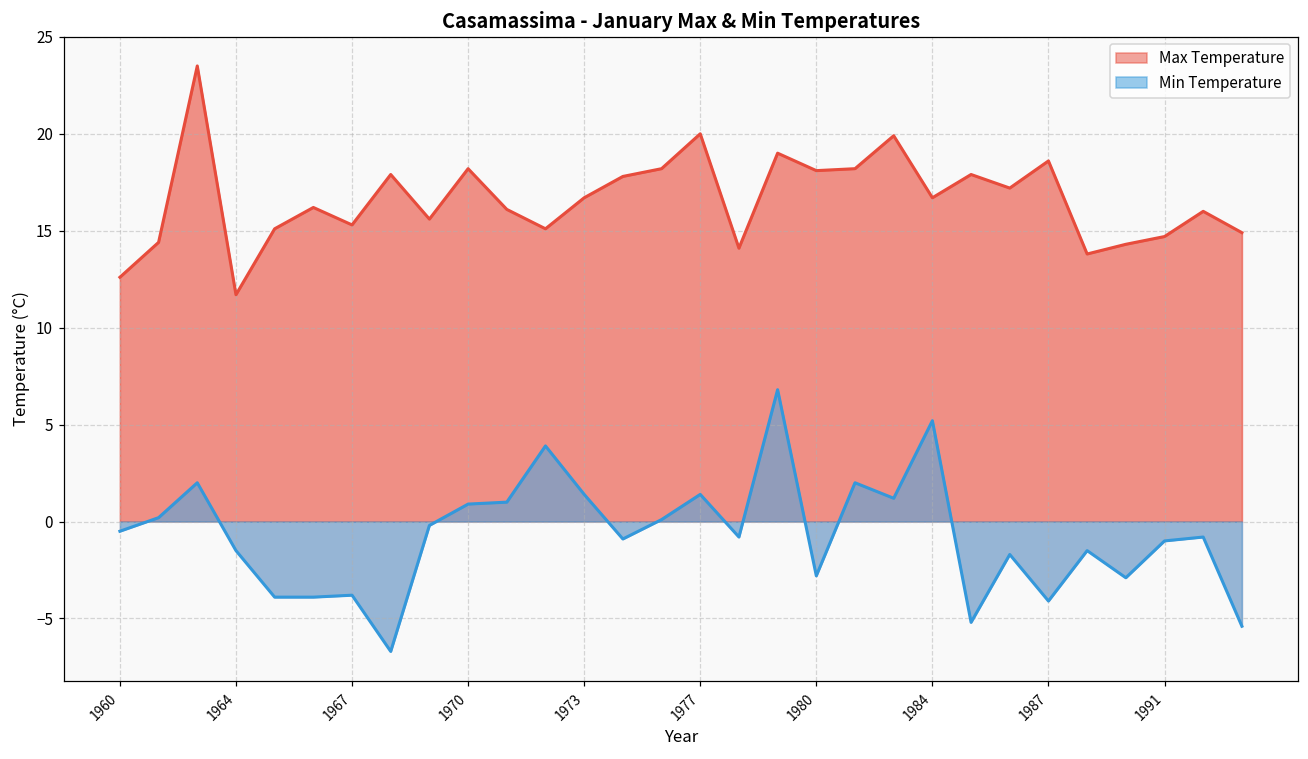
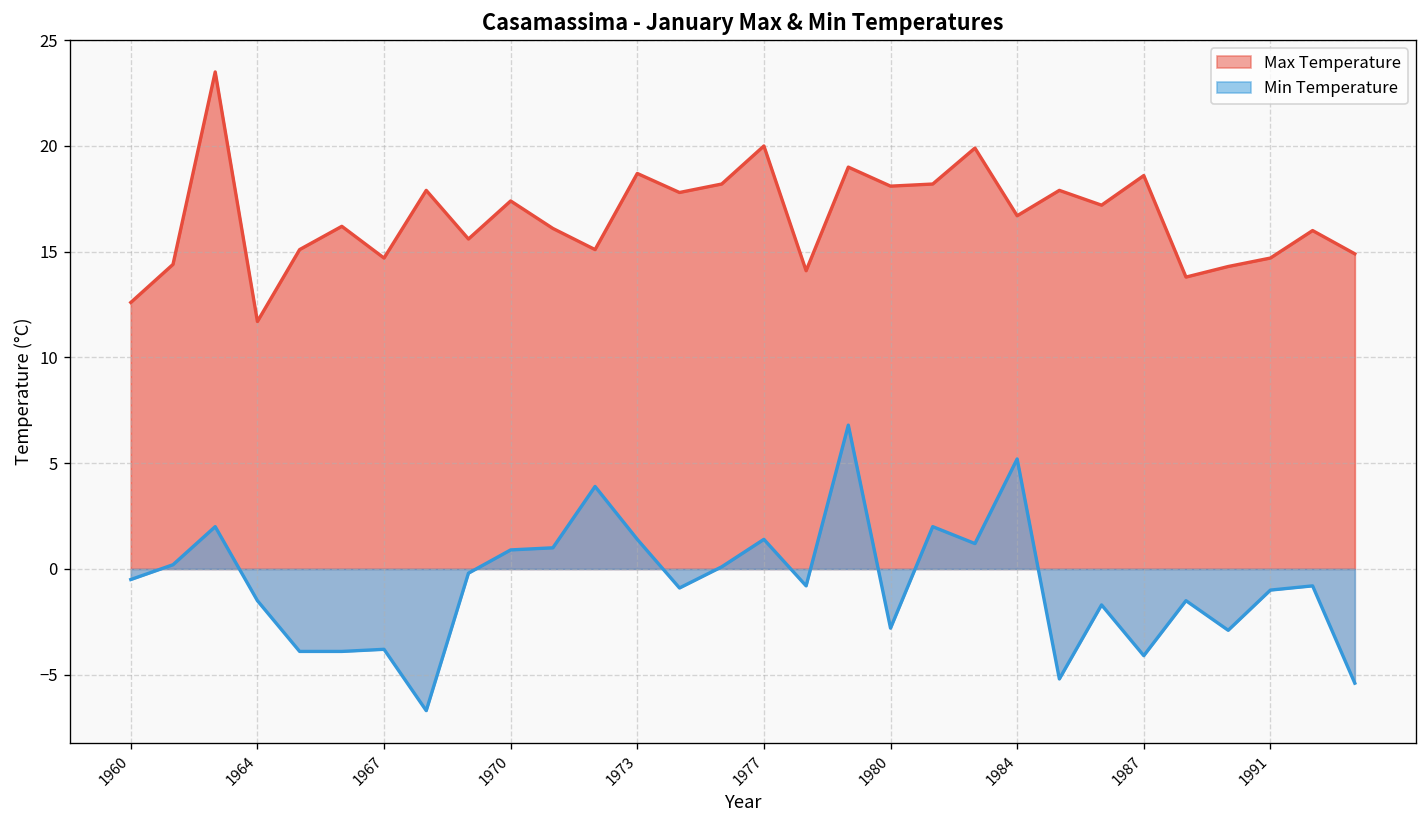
  {
    "Max Temperature": {
      "1960": 12.6,
      "1964": 11.7,
-     "1967": 15.3,
-     "1970": 18.2,
-     "1973": 16.7,
+     "1967": 14.7,
+     "1970": 17.4,
+     "1973": 18.7,
      "1977": 20.0,
      "1980": 18.1,
      "1984": 16.7,
      "1987": 18.6,
      "1991": 14.7
    }
  }
